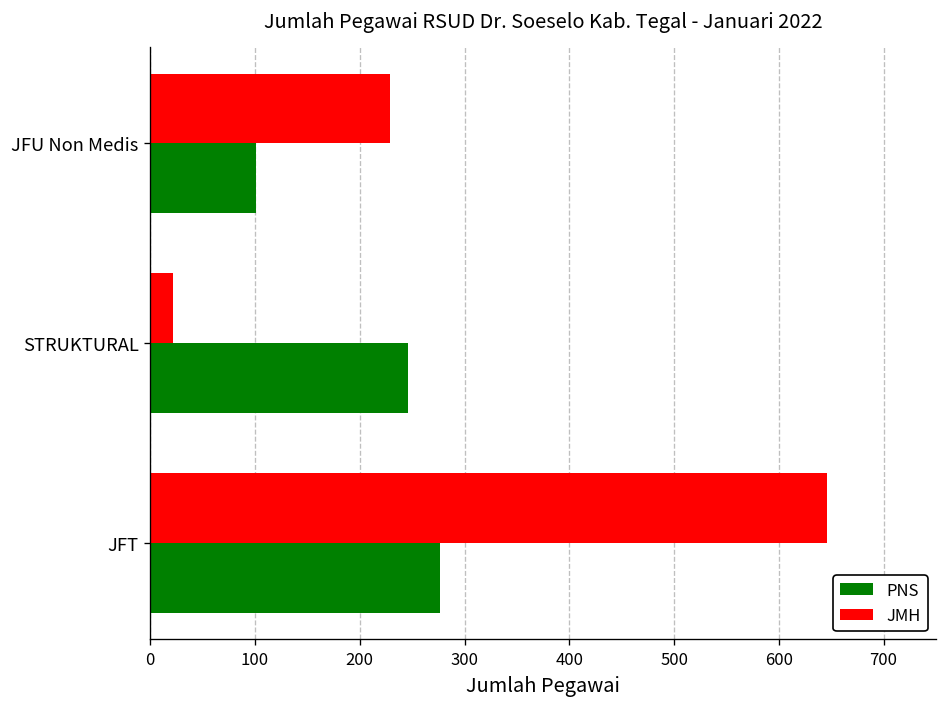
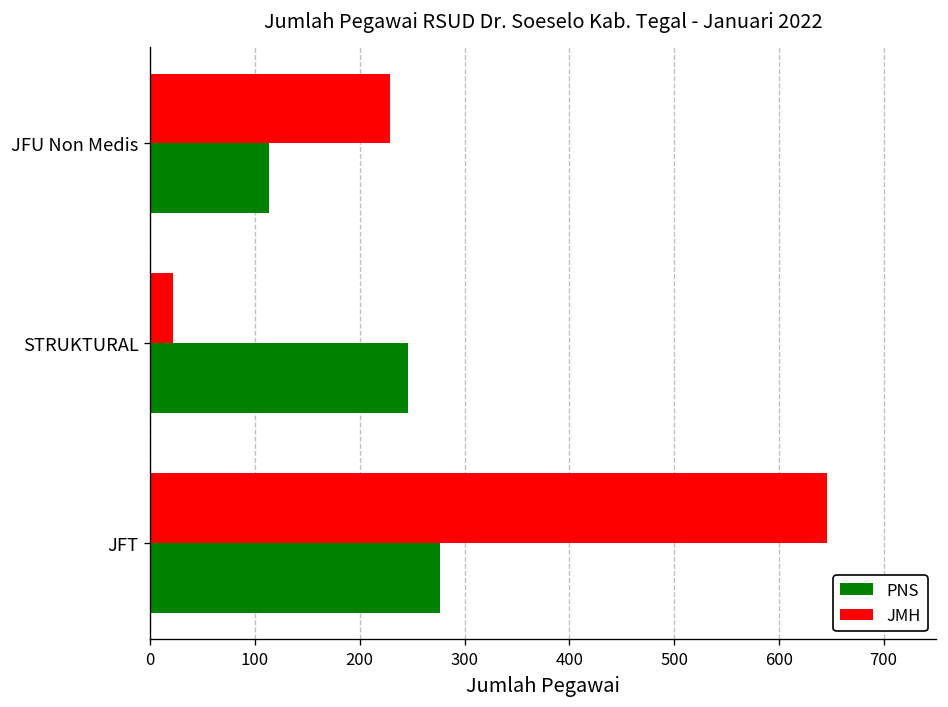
  {
    "PNS": {
-     "JFU Non Medis": 100,
+     "JFU Non Medis": 110,
      "STRUKTURAL": 250,
      "JFT": 280
    },
    "JMH": {
      "JFU Non Medis": 230,
      "STRUKTURAL": 20,
      "JFT": 650
    }
  }
